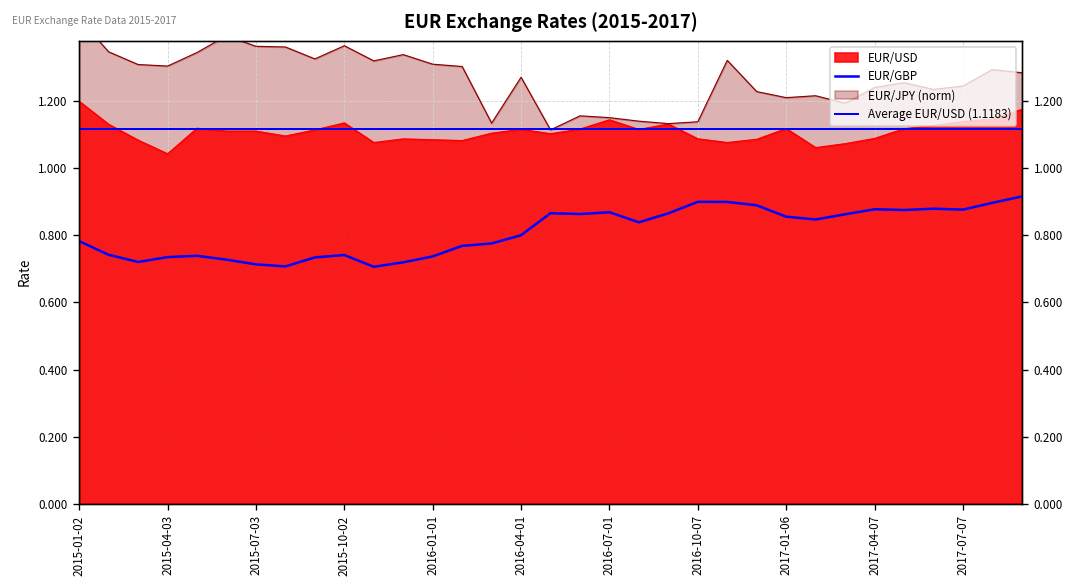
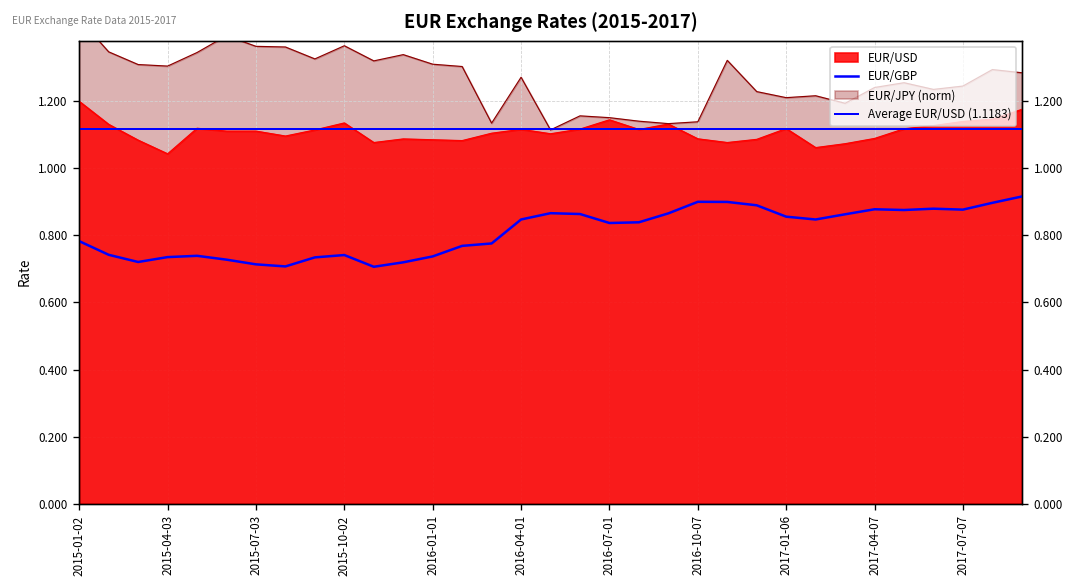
  {
    "EUR/USD": {
      "2015-01-02": 1.20,
      "2015-04-03": 1.04,
      "2015-07-03": 1.11,
      "2015-10-02": 1.14,
      "2016-01-01": 1.09,
      "2016-04-01": 1.12,
      "2016-10-07": 1.09,
      "2017-01-06": 1.12,
      "2017-04-07": 1.09
    },
    "EUR/GBP": {
      "2015-01-02": 0.78,
      "2015-04-03": 0.74,
      "2015-07-03": 0.71,
      "2015-10-02": 0.74,
      "2016-01-01": 0.74,
-     "2016-04-01": 0.80,
-     "2016-07-01": 0.87,
+     "2016-04-01": 0.85,
+     "2016-07-01": 0.84,
      "2016-10-07": 0.90,
      "2017-01-06": 0.86,
      "2017-04-07": 0.88,
      "2017-07-07": 0.88
    },
    "EUR/JPY (norm)": {
      "2015-04-03": 1.31,
      "2015-07-03": 1.36,
      "2015-10-02": 1.37,
      "2016-01-01": 1.31,
      "2016-04-01": 1.27,
      "2016-10-07": 1.14,
      "2017-01-06": 1.21
    }
  }
